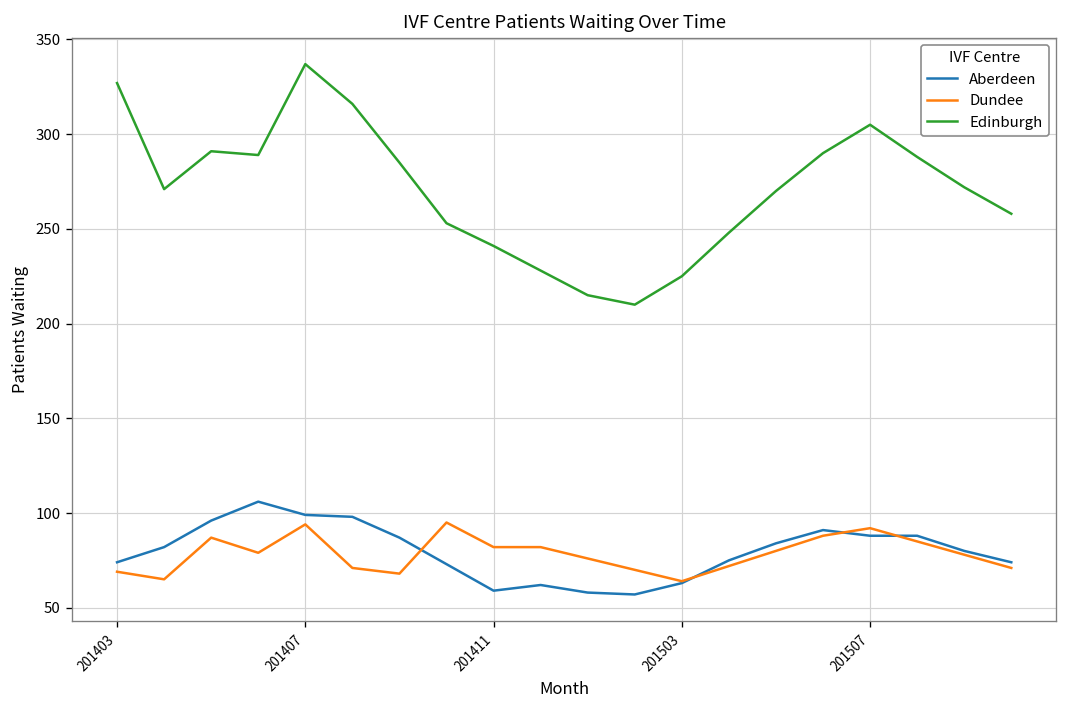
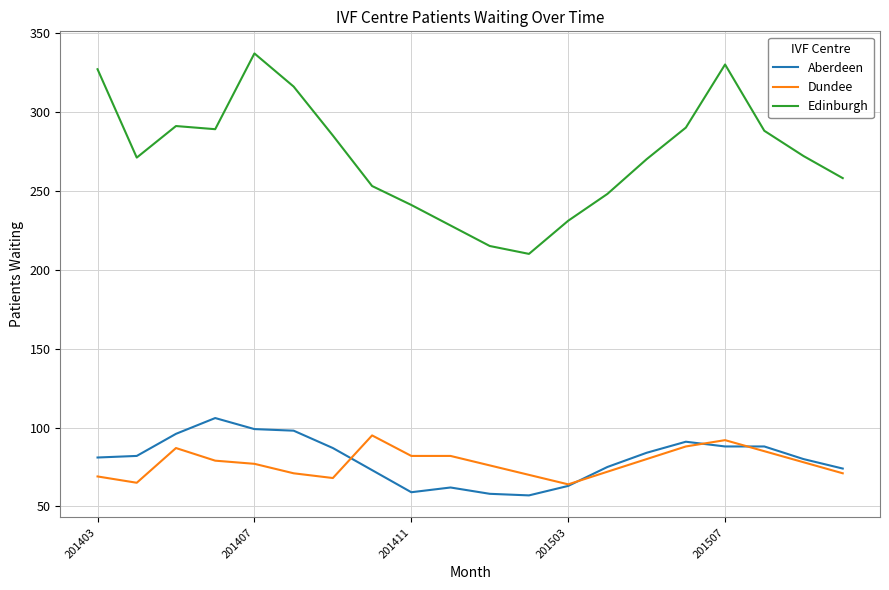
  {
    "Aberdeen": {
-     "201403": 74,
+     "201403": 81,
      "201407": 99,
      "201411": 59,
      "201507": 88
    },
    "Dundee": {
      "201403": 69,
-     "201407": 94,
+     "201407": 77,
      "201411": 82,
      "201507": 92
    },
    "Edinburgh": {
      "201403": 327,
      "201407": 337,
      "201411": 241,
-     "201503": 225,
-     "201507": 305
+     "201503": 231,
+     "201507": 330
    }
  }
